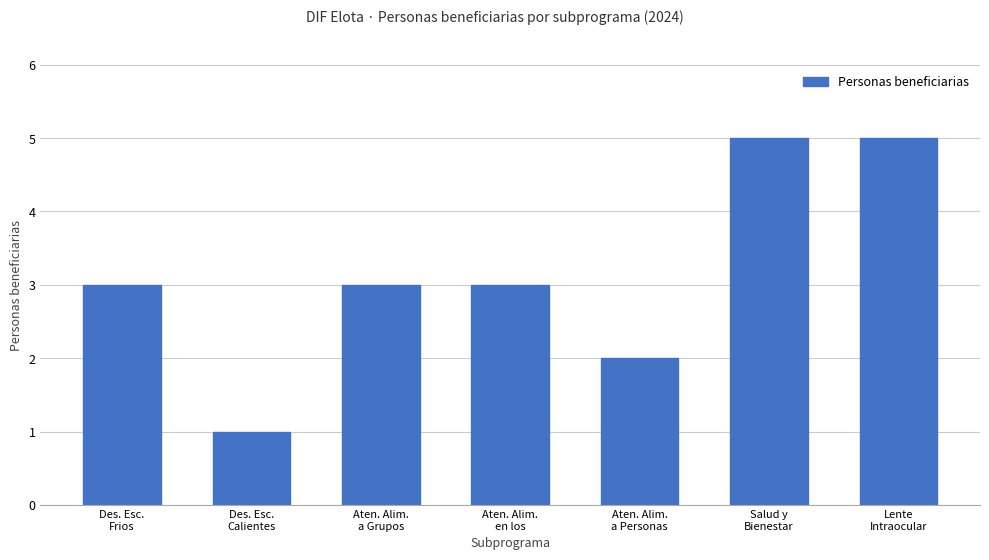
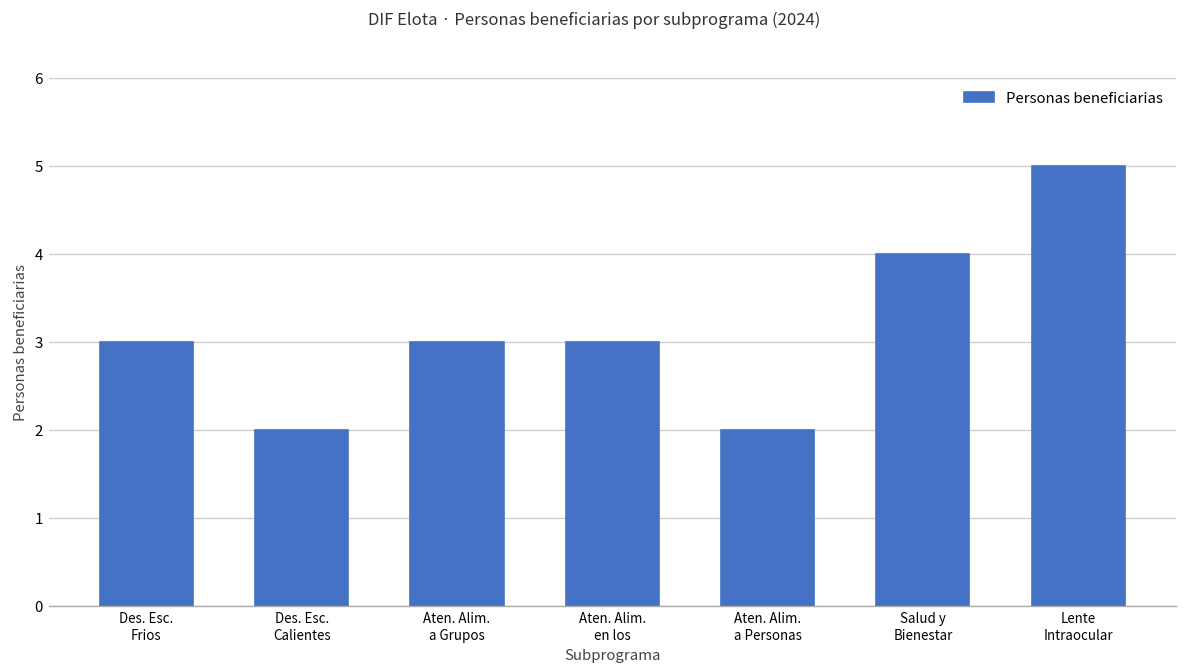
  {
    "Des. Esc. Frios": 3,
-   "Des. Esc. Calientes": 1,
+   "Des. Esc. Calientes": 2,
    "Aten. Alim. a Grupos": 3,
    "Aten. Alim. en los": 3,
    "Aten. Alim. a Personas": 2,
-   "Salud y Bienestar": 5,
+   "Salud y Bienestar": 4,
    "Lente Intraocular": 5
  }
